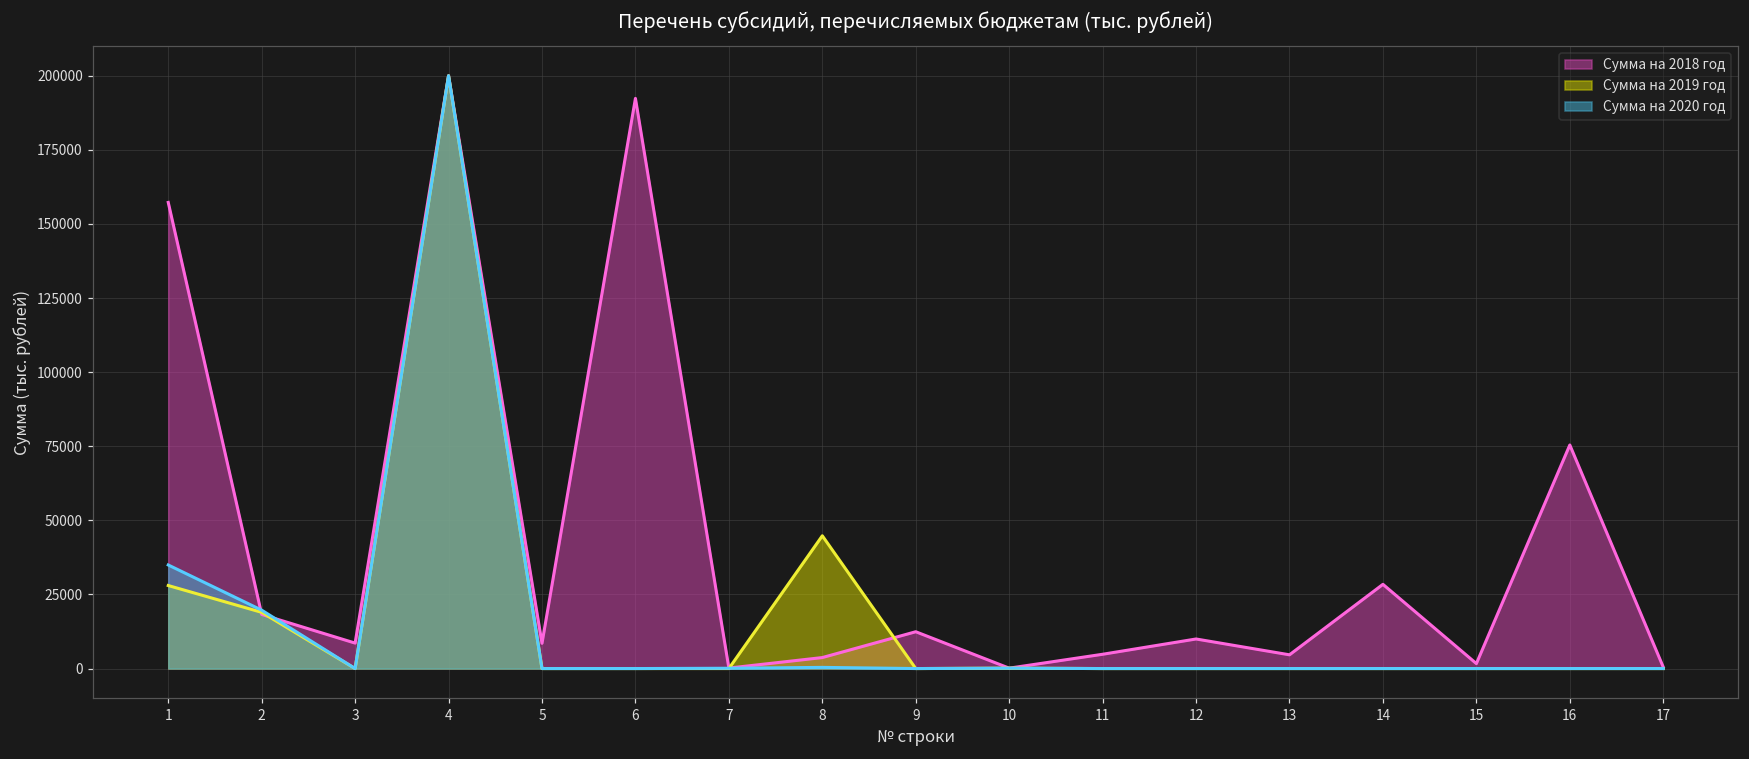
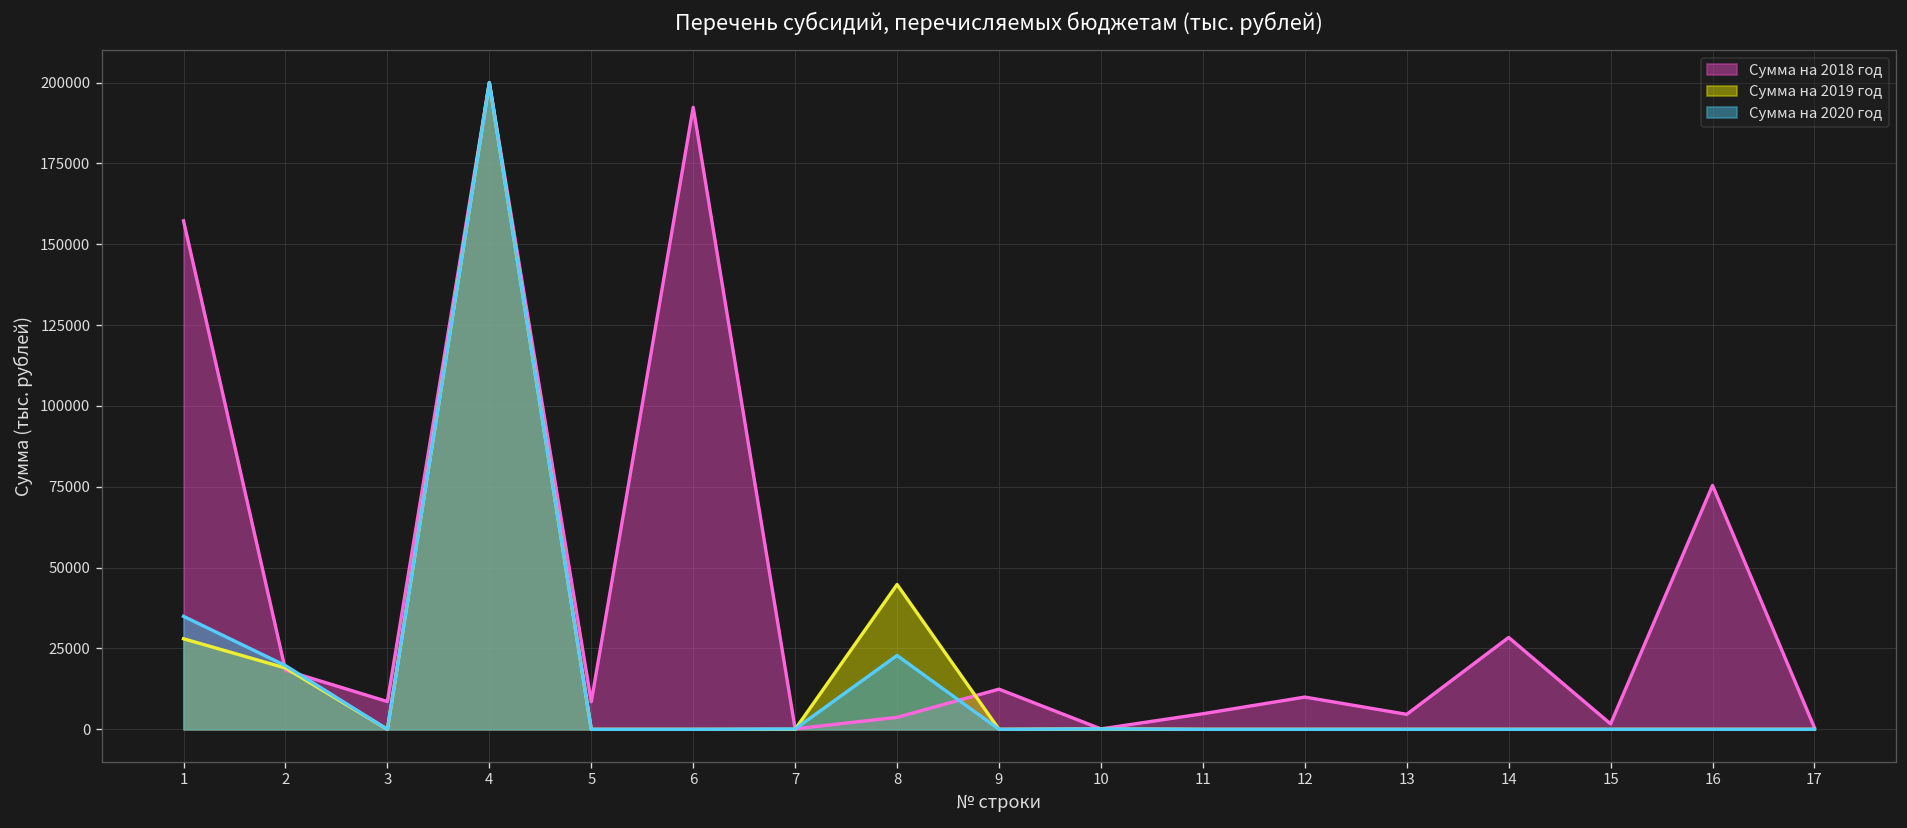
  {
    "Сумма на 2018 год": {
      "1": 157000,
      "3": 9000,
      "5": 9000,
      "6": 192000,
      "8": 4000,
      "9": 12000,
      "11": 5000,
      "12": 10000,
      "13": 5000,
      "14": 28000,
      "15": 2000,
      "16": 75000
    },
    "Сумма на 2019 год": {
      "1": 28000,
      "8": 45000
    },
    "Сумма на 2020 год": {
      "1": 35000,
-     "8": 0
+     "8": 23000
    }
  }
